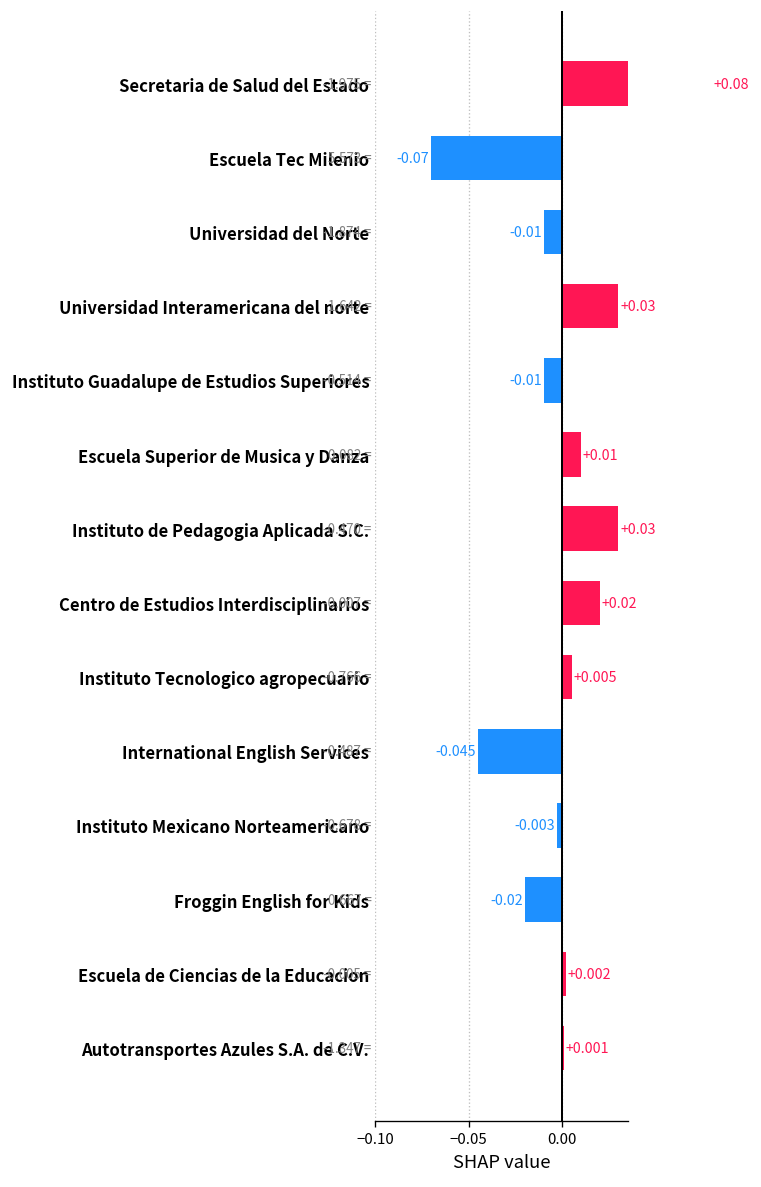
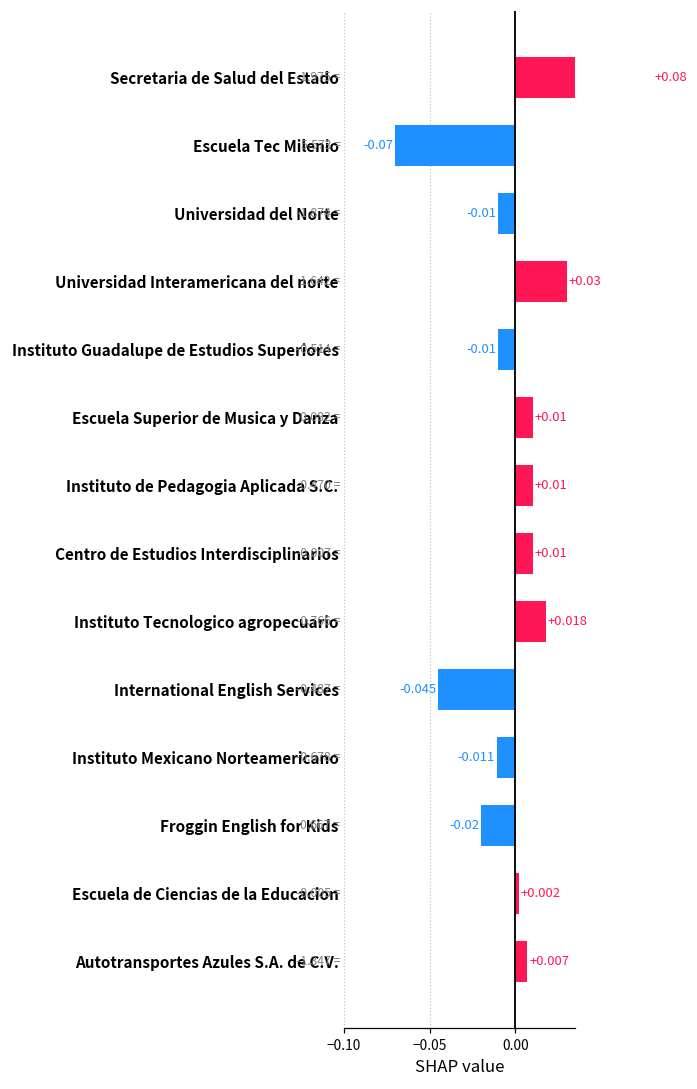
  {
    "Escuela Tec Milenio": "-0.07",
    "Universidad del Norte": "-0.01",
    "Universidad Interamericana del norte": "+0.03",
    "Instituto Guadalupe de Estudios Superiores": "-0.01",
    "Escuela Superior de Musica y Danza": "+0.01",
-   "Instituto de Pedagogia Aplicada S.C.": "+0.03",
-   "Centro de Estudios Interdisciplinarios": "+0.02",
-   "Instituto Tecnologico agropecuario": "+0.005",
+   "Instituto de Pedagogia Aplicada S.C.": "+0.01",
+   "Centro de Estudios Interdisciplinarios": "+0.01",
+   "Instituto Tecnologico agropecuario": "+0.018",
    "International English Services": "-0.045",
-   "Instituto Mexicano Norteamericano": "-0.003",
+   "Instituto Mexicano Norteamericano": "-0.011",
    "Froggin English for Kids": "-0.02",
    "Escuela de Ciencias de la Educacion": "+0.002",
-   "Autotransportes Azules S.A. de C.V.": "+0.001"
+   "Autotransportes Azules S.A. de C.V.": "+0.007"
  }
